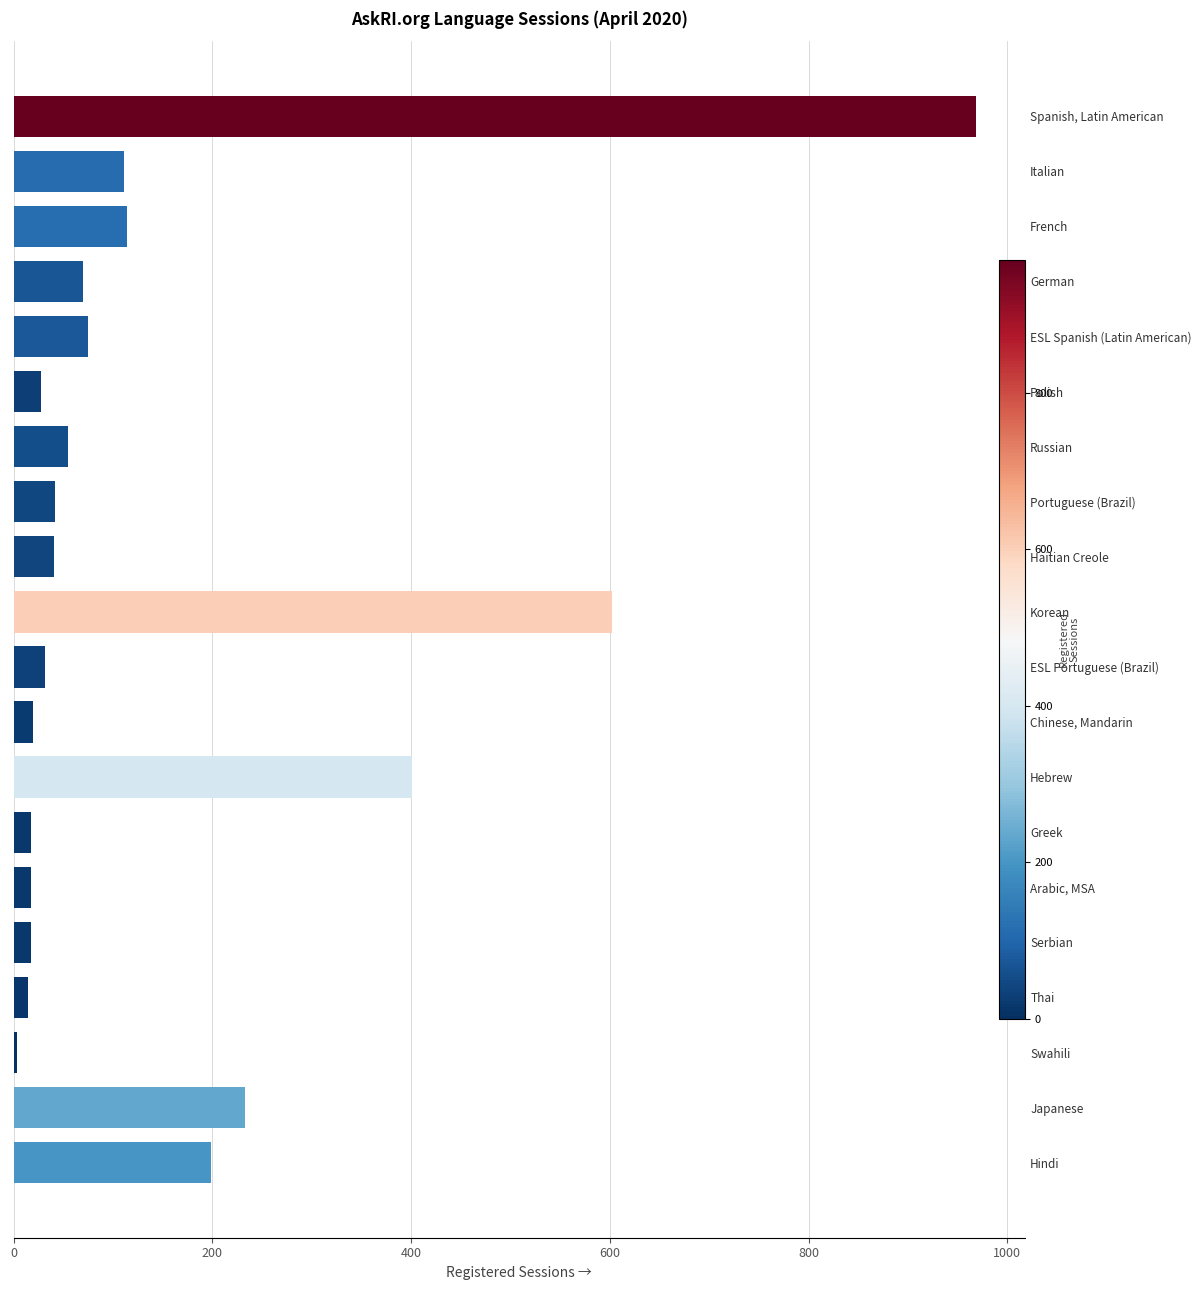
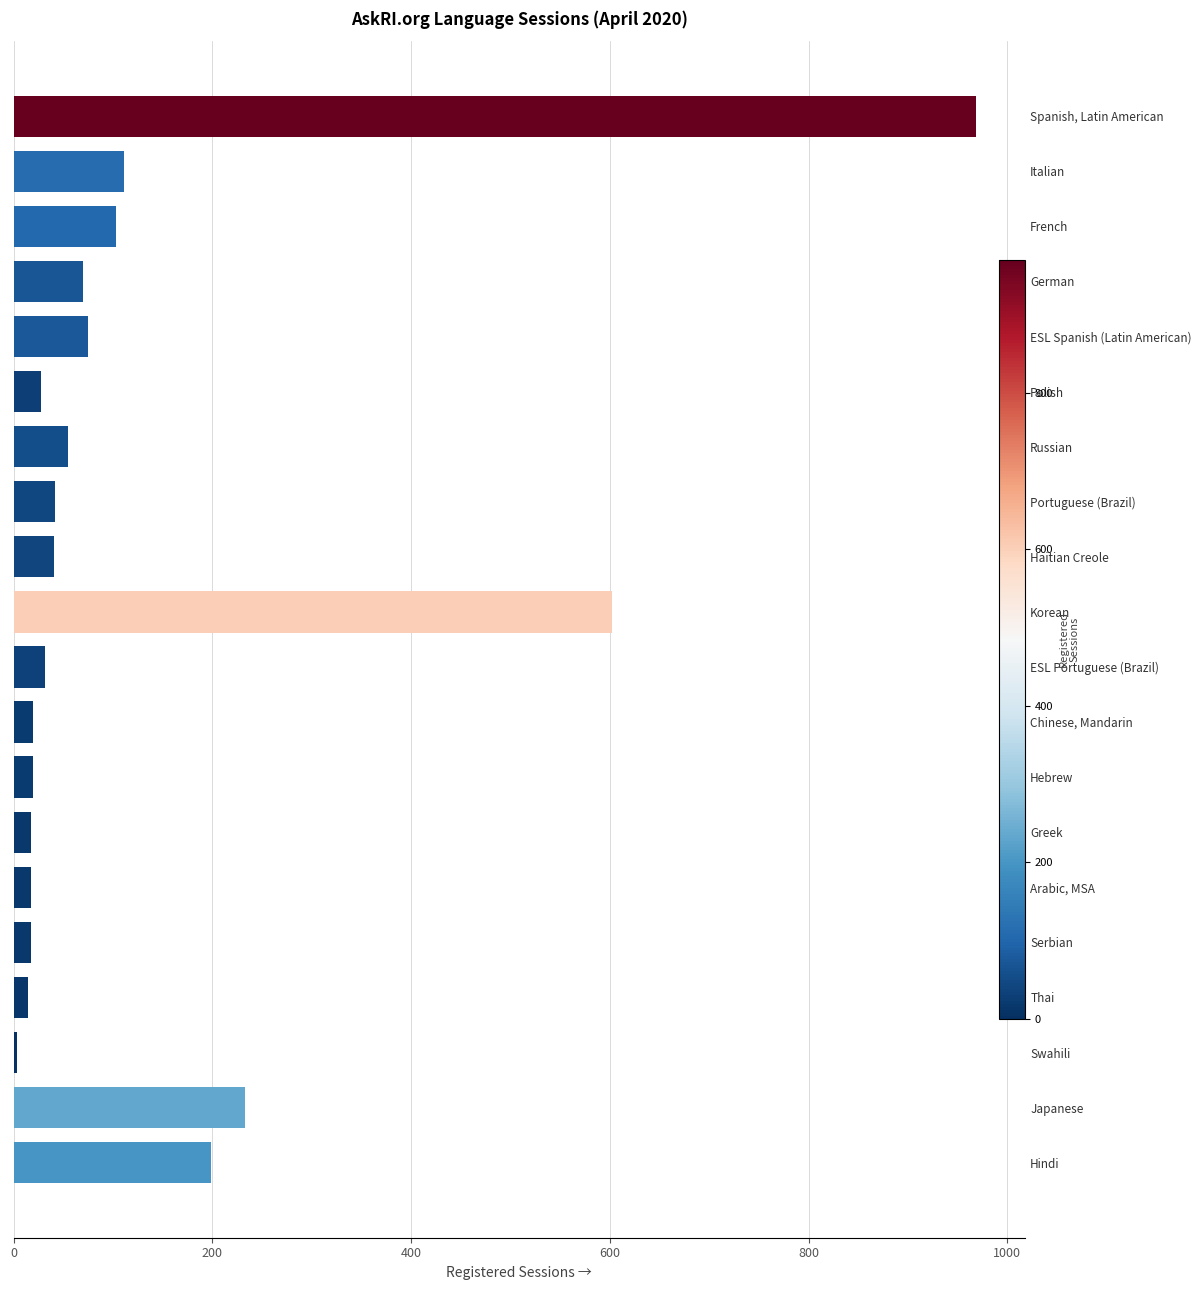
  {
    "Spanish, Latin American": 970,
    "Italian": 110,
-   "French": 110,
+   "French": 100,
    "German": 70,
    "ESL Spanish (Latin American)": 80,
    "Polish": 30,
    "Russian": 60,
    "Portuguese (Brazil)": 40,
    "Haitian Creole": 40,
    "Korean": 600,
    "ESL Portuguese (Brazil)": 30,
    "Chinese, Mandarin": 20,
-   "Hebrew": 400,
+   "Hebrew": 20,
    "Greek": 20,
    "Arabic, MSA": 20,
    "Serbian": 20,
    "Thai": 20,
    "Swahili": 0,
    "Japanese": 230,
    "Hindi": 200
  }
